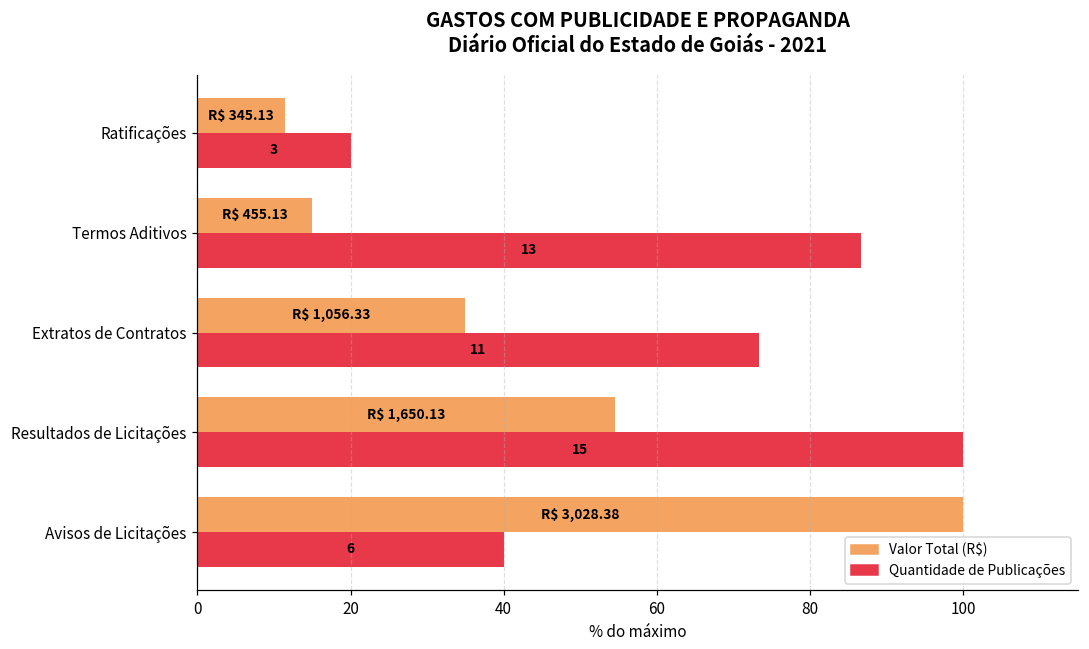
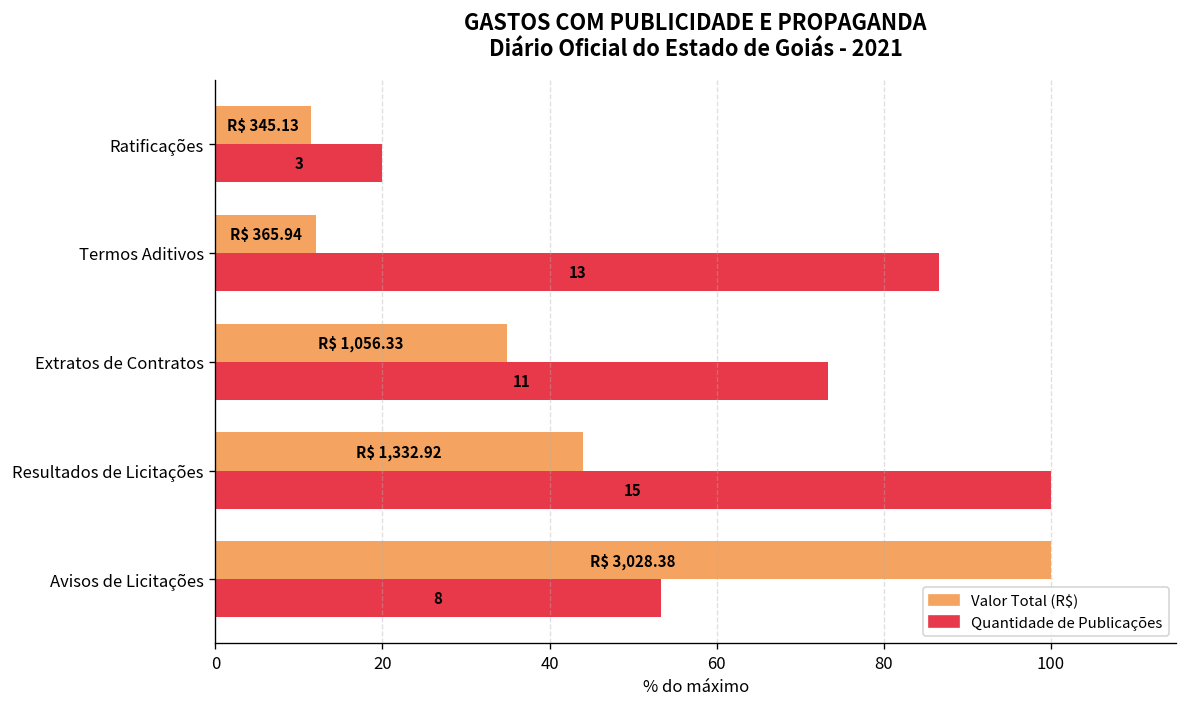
  {
    "Valor Total (R$)": {
-     "Termos Aditivos": "455.13",
-     "Resultados de Licitações": "1,650.13"
+     "Termos Aditivos": "365.94",
+     "Resultados de Licitações": "1,332.92"
    },
    "Quantidade de Publicações": {
-     "Avisos de Licitações": "6"
+     "Avisos de Licitações": "8"
    }
  }
